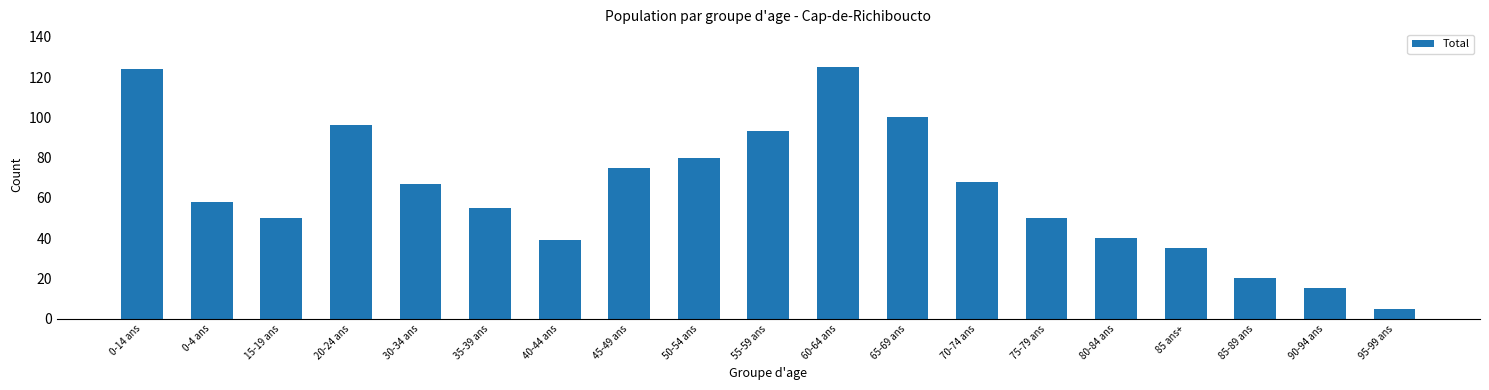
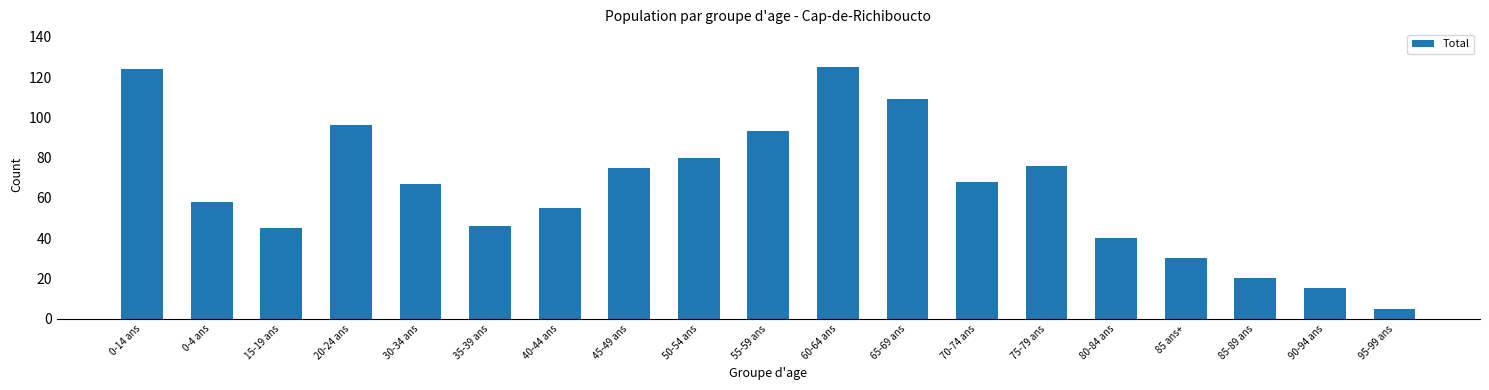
  {
    "0-14 ans": 124,
    "0-4 ans": 58,
-   "15-19 ans": 50,
+   "15-19 ans": 45,
    "20-24 ans": 96,
    "30-34 ans": 67,
-   "35-39 ans": 55,
-   "40-44 ans": 39,
+   "35-39 ans": 46,
+   "40-44 ans": 55,
    "45-49 ans": 75,
    "50-54 ans": 80,
    "55-59 ans": 93,
    "60-64 ans": 125,
-   "65-69 ans": 100,
+   "65-69 ans": 109,
    "70-74 ans": 68,
-   "75-79 ans": 50,
+   "75-79 ans": 76,
    "80-84 ans": 40,
-   "85 ans+": 35,
+   "85 ans+": 30,
    "85-89 ans": 20,
    "90-94 ans": 15,
    "95-99 ans": 5
  }
